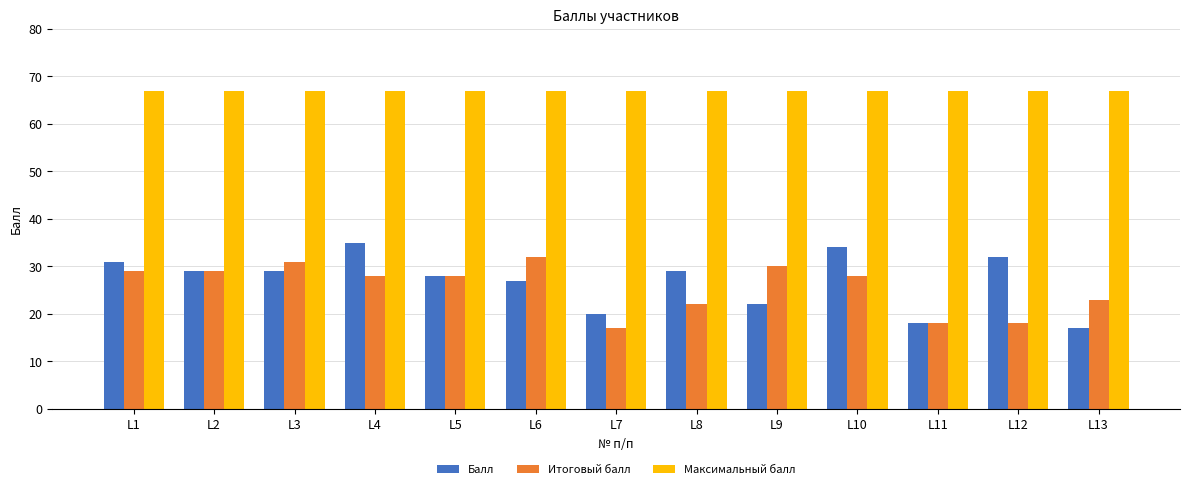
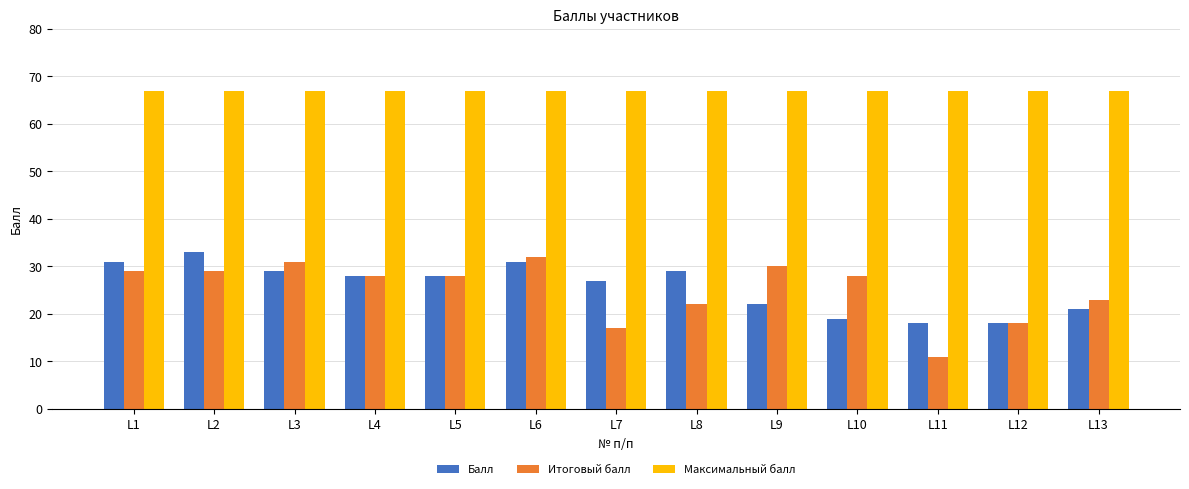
  {
    "Балл": {
      "L1": 31,
-     "L2": 29,
+     "L2": 33,
      "L3": 29,
-     "L4": 35,
+     "L4": 28,
      "L5": 28,
-     "L6": 27,
-     "L7": 20,
+     "L6": 31,
+     "L7": 27,
      "L8": 29,
      "L9": 22,
-     "L10": 34,
+     "L10": 19,
      "L11": 18,
-     "L12": 32,
-     "L13": 17
+     "L12": 18,
+     "L13": 21
    },
    "Итоговый балл": {
      "L1": 29,
      "L2": 29,
      "L3": 31,
      "L4": 28,
      "L5": 28,
      "L6": 32,
      "L7": 17,
      "L8": 22,
      "L9": 30,
      "L10": 28,
-     "L11": 18,
+     "L11": 11,
      "L12": 18,
      "L13": 23
    },
    "Максимальный балл": {
      "L1": 67,
      "L2": 67,
      "L3": 67,
      "L4": 67,
      "L5": 67,
      "L6": 67,
      "L7": 67,
      "L8": 67,
      "L9": 67,
      "L10": 67,
      "L11": 67,
      "L12": 67,
      "L13": 67
    }
  }
